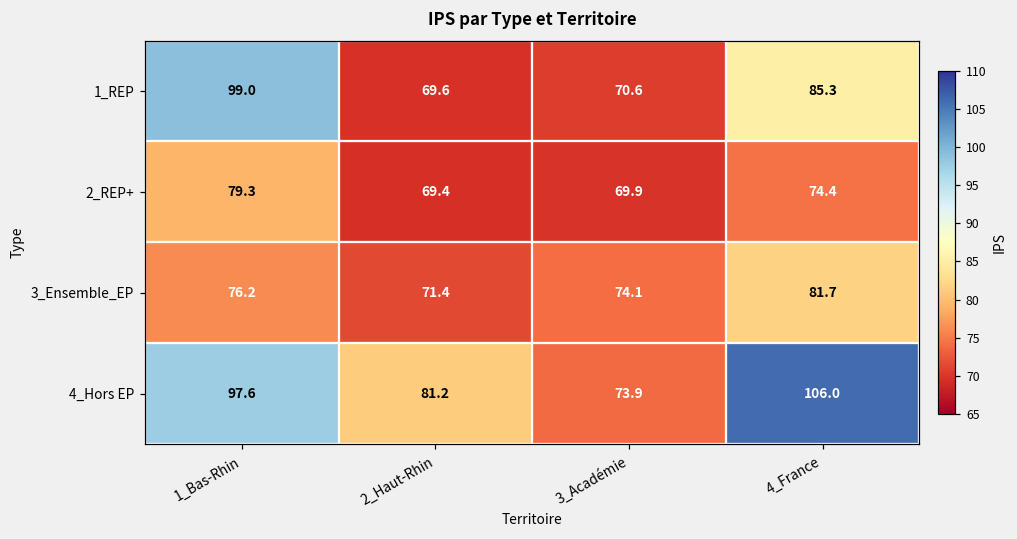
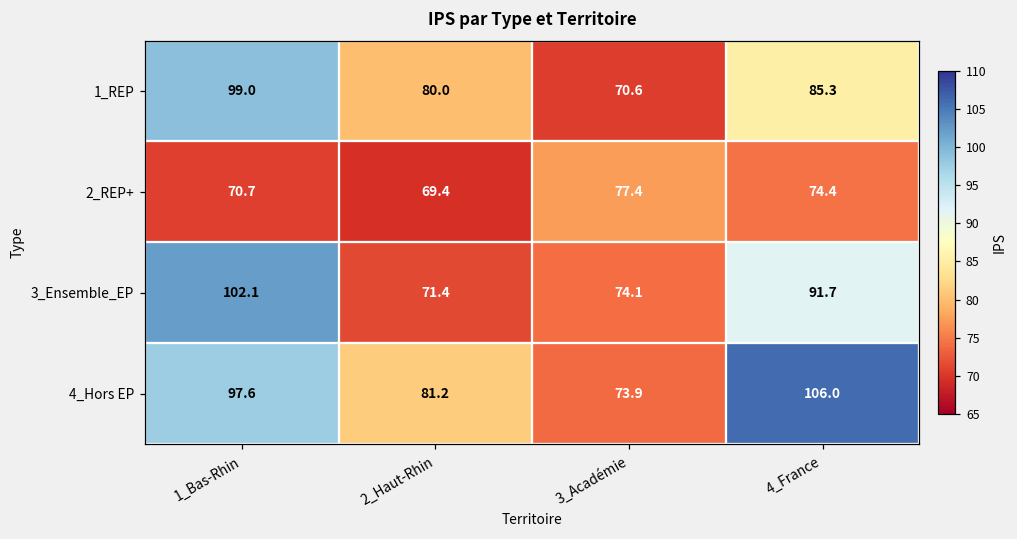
  {
    "1_REP": {
      "1_Bas-Rhin": 99.0,
-     "2_Haut-Rhin": 69.6,
+     "2_Haut-Rhin": 80.0,
      "3_Académie": 70.6,
      "4_France": 85.3
    },
    "2_REP+": {
-     "1_Bas-Rhin": 79.3,
+     "1_Bas-Rhin": 70.7,
      "2_Haut-Rhin": 69.4,
-     "3_Académie": 69.9,
+     "3_Académie": 77.4,
      "4_France": 74.4
    },
    "3_Ensemble_EP": {
-     "1_Bas-Rhin": 76.2,
+     "1_Bas-Rhin": 102.1,
      "2_Haut-Rhin": 71.4,
      "3_Académie": 74.1,
-     "4_France": 81.7
+     "4_France": 91.7
    },
    "4_Hors EP": {
      "1_Bas-Rhin": 97.6,
      "2_Haut-Rhin": 81.2,
      "3_Académie": 73.9,
      "4_France": 106.0
    }
  }
